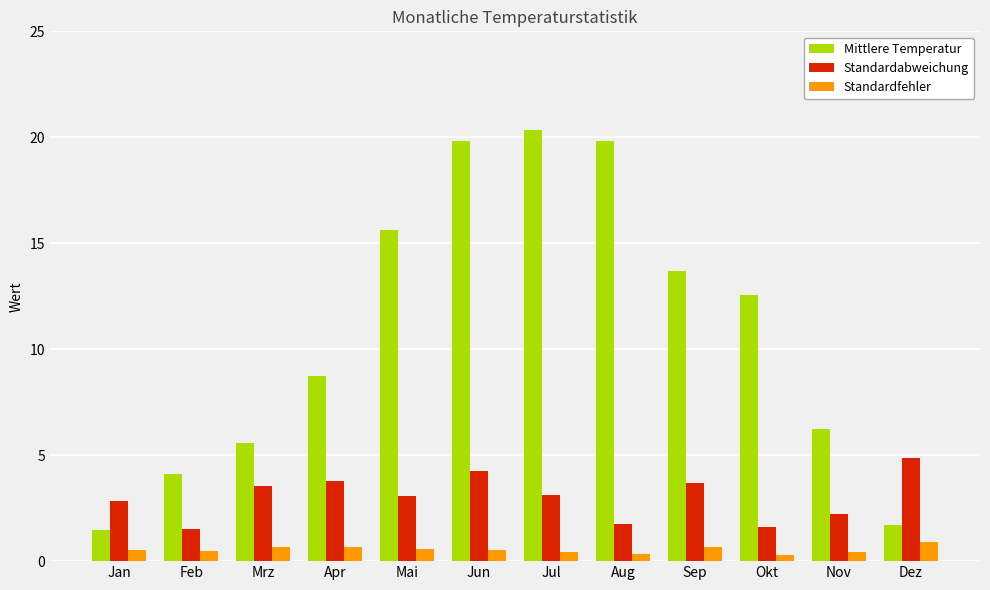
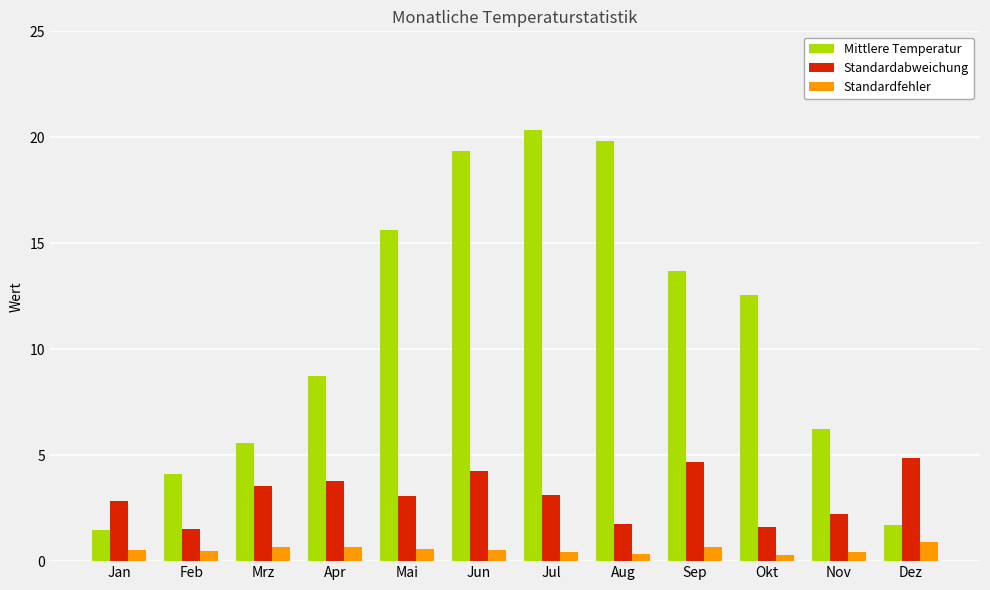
  {
    "Mittlere Temperatur": {
      "Jan": 1.5,
      "Feb": 4.1,
      "Mrz": 5.6,
      "Apr": 8.7,
      "Mai": 15.6,
-     "Jun": 19.8,
+     "Jun": 19.4,
      "Jul": 20.4,
      "Aug": 19.8,
      "Sep": 13.7,
      "Okt": 12.5,
      "Nov": 6.2,
      "Dez": 1.7
    },
    "Standardabweichung": {
      "Jan": 2.8,
      "Feb": 1.5,
      "Mrz": 3.5,
      "Apr": 3.8,
      "Mai": 3.1,
      "Jun": 4.2,
      "Jul": 3.1,
      "Aug": 1.8,
-     "Sep": 3.7,
+     "Sep": 4.7,
      "Okt": 1.6,
      "Nov": 2.2,
      "Dez": 4.9
    },
    "Standardfehler": {
      "Jan": 0.5,
      "Feb": 0.5,
      "Mrz": 0.6,
      "Apr": 0.7,
      "Mai": 0.6,
      "Jun": 0.5,
      "Jul": 0.4,
      "Aug": 0.3,
      "Sep": 0.7,
      "Okt": 0.3,
      "Nov": 0.4,
      "Dez": 0.9
    }
  }
